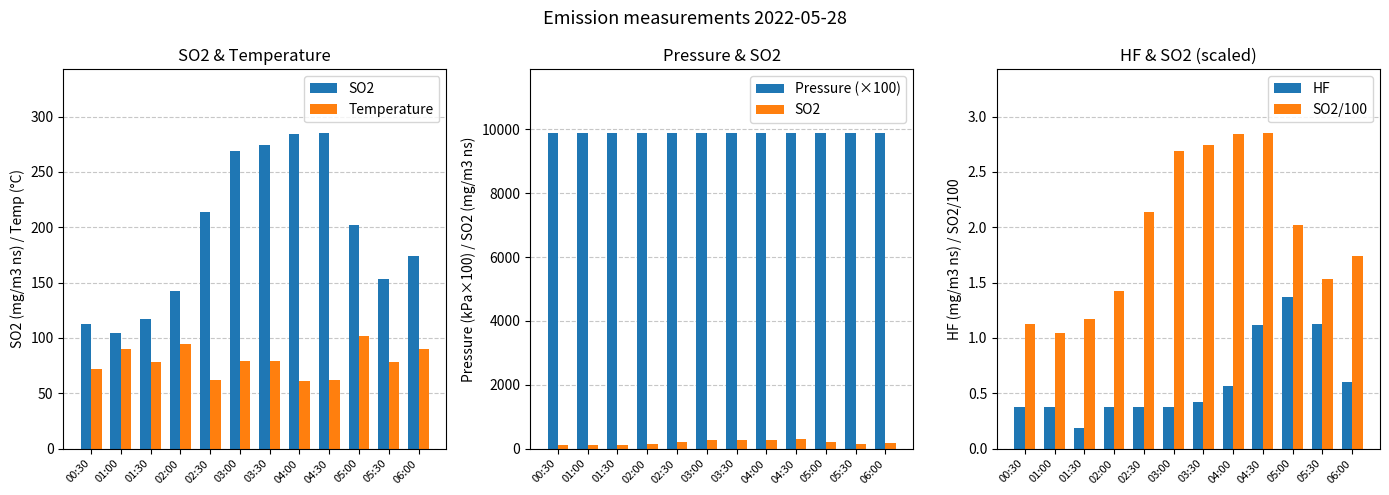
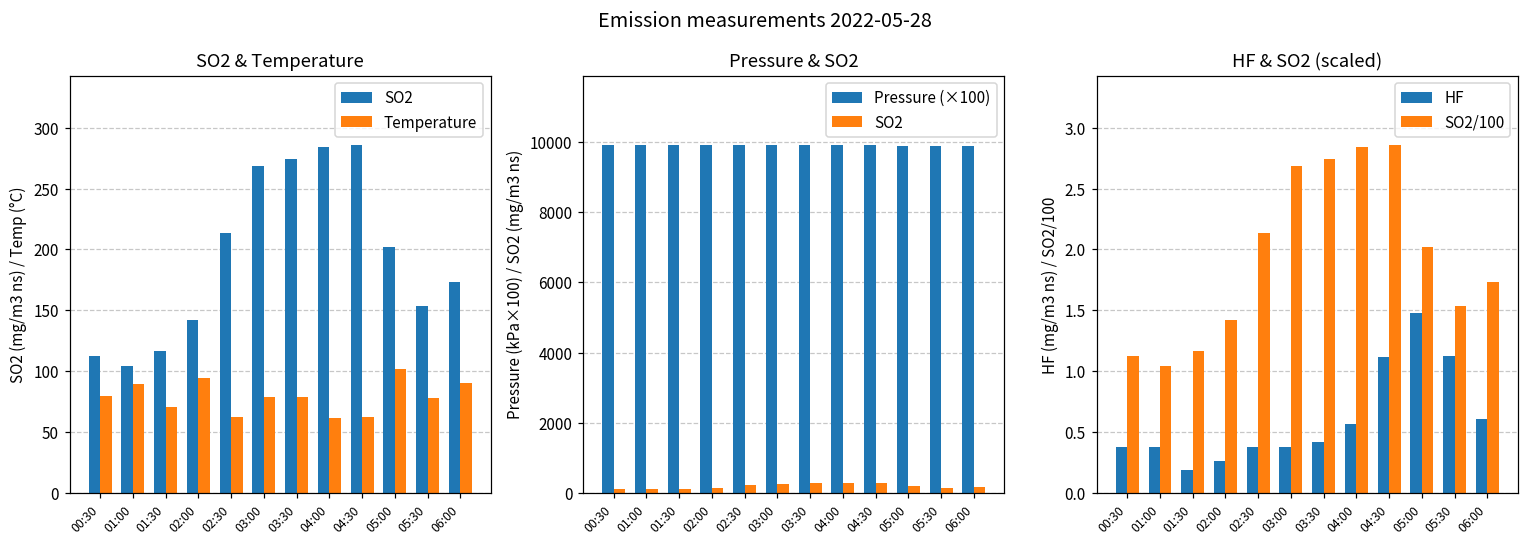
  {
    "SO2 & Temperature": {
      "Temperature": {
-       "00:30": 71,
+       "00:30": 80,
        "01:00": 90,
-       "01:30": 78,
+       "01:30": 71,
        "02:00": 94,
        "02:30": 62,
        "03:00": 79,
        "03:30": 79,
        "04:00": 61,
        "04:30": 62,
        "05:00": 101,
        "05:30": 78,
        "06:00": 90
      }
    },
    "Pressure & SO2": {
      "Pressure (×100)": {
        "00:30": 9900,
        "01:00": 9900,
        "01:30": 9900,
        "02:00": 9900,
        "02:30": 9900,
        "03:00": 9900,
        "03:30": 9900,
        "04:00": 9900,
        "04:30": 9900,
        "05:00": 9900,
        "05:30": 9900,
        "06:00": 9900
      },
      "SO2": {
        "00:30": 100,
        "01:00": 100,
        "01:30": 100,
        "02:00": 100,
        "02:30": 200,
        "03:00": 300,
        "03:30": 300,
        "04:00": 300,
        "04:30": 300,
        "05:00": 200,
        "05:30": 200,
        "06:00": 200
      }
    },
    "HF & SO2 (scaled)": {
      "HF": {
        "00:30": 0.38,
        "01:00": 0.38,
        "01:30": 0.19,
-       "02:00": 0.38,
+       "02:00": 0.26,
        "02:30": 0.38,
        "03:00": 0.38,
        "03:30": 0.42,
        "04:00": 0.56,
        "04:30": 1.11,
-       "05:00": 1.37,
+       "05:00": 1.48,
        "05:30": 1.13,
        "06:00": 0.60
      },
      "SO2/100": {
        "00:30": 1.13,
        "01:00": 1.04,
        "01:30": 1.17,
        "02:00": 1.42,
        "02:30": 2.14,
        "03:00": 2.69,
        "03:30": 2.74,
        "04:00": 2.84,
        "04:30": 2.86,
        "05:00": 2.02,
        "05:30": 1.53,
        "06:00": 1.74
      }
    }
  }
